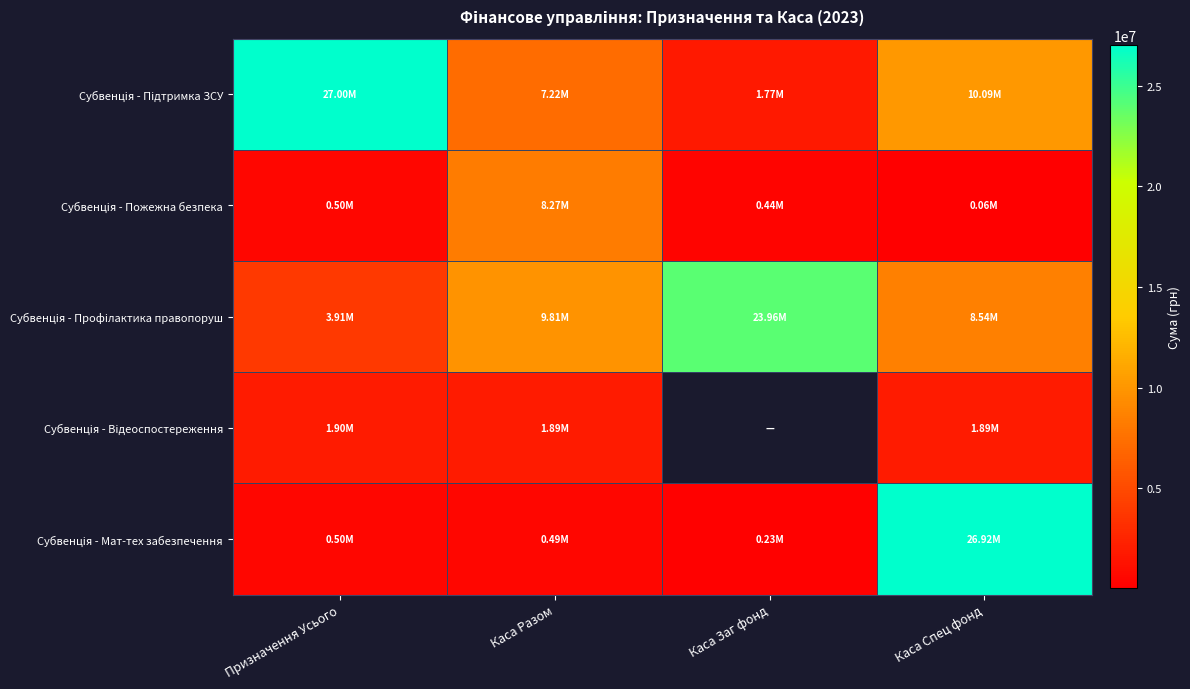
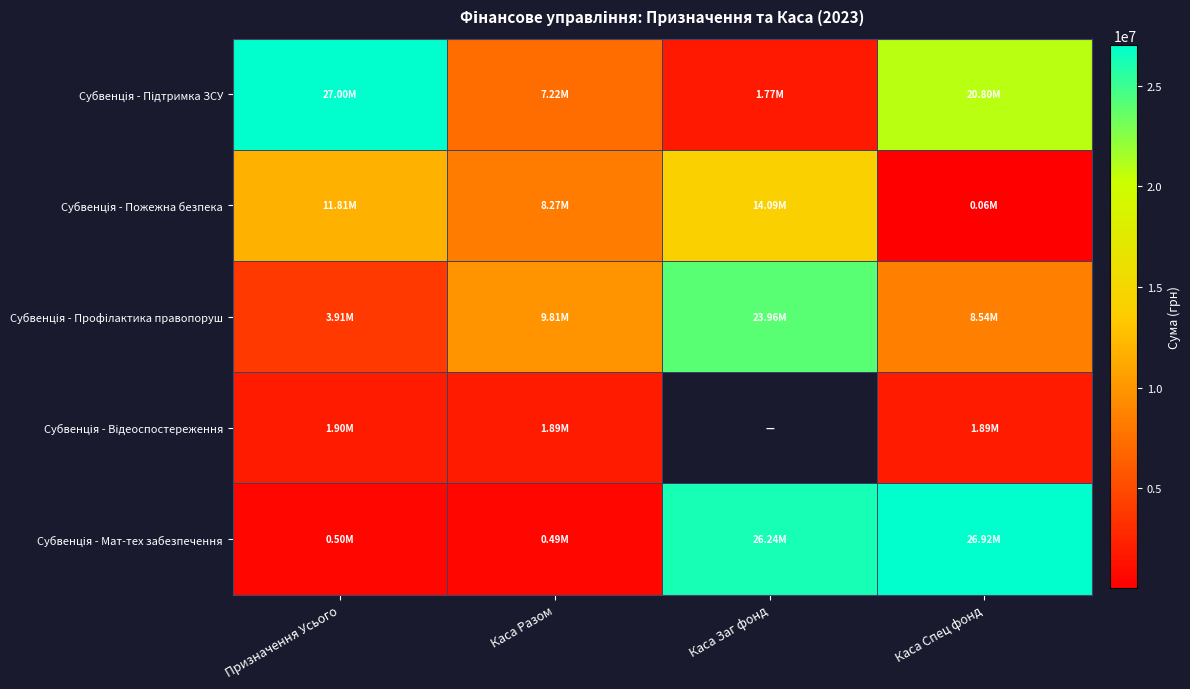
  {
    "Субвенція - Підтримка ЗСУ": {
-     "Каса Спец фонд": "10.09M"
+     "Каса Спец фонд": "20.80M"
    },
    "Субвенція - Пожежна безпека": {
-     "Призначення Усього": "0.50M",
-     "Каса Заг фонд": "0.44M"
+     "Призначення Усього": "11.81M",
+     "Каса Заг фонд": "14.09M"
    },
    "Субвенція - Мат-тех забезпечення": {
-     "Каса Заг фонд": "0.23M"
+     "Каса Заг фонд": "26.24M"
    }
  }
